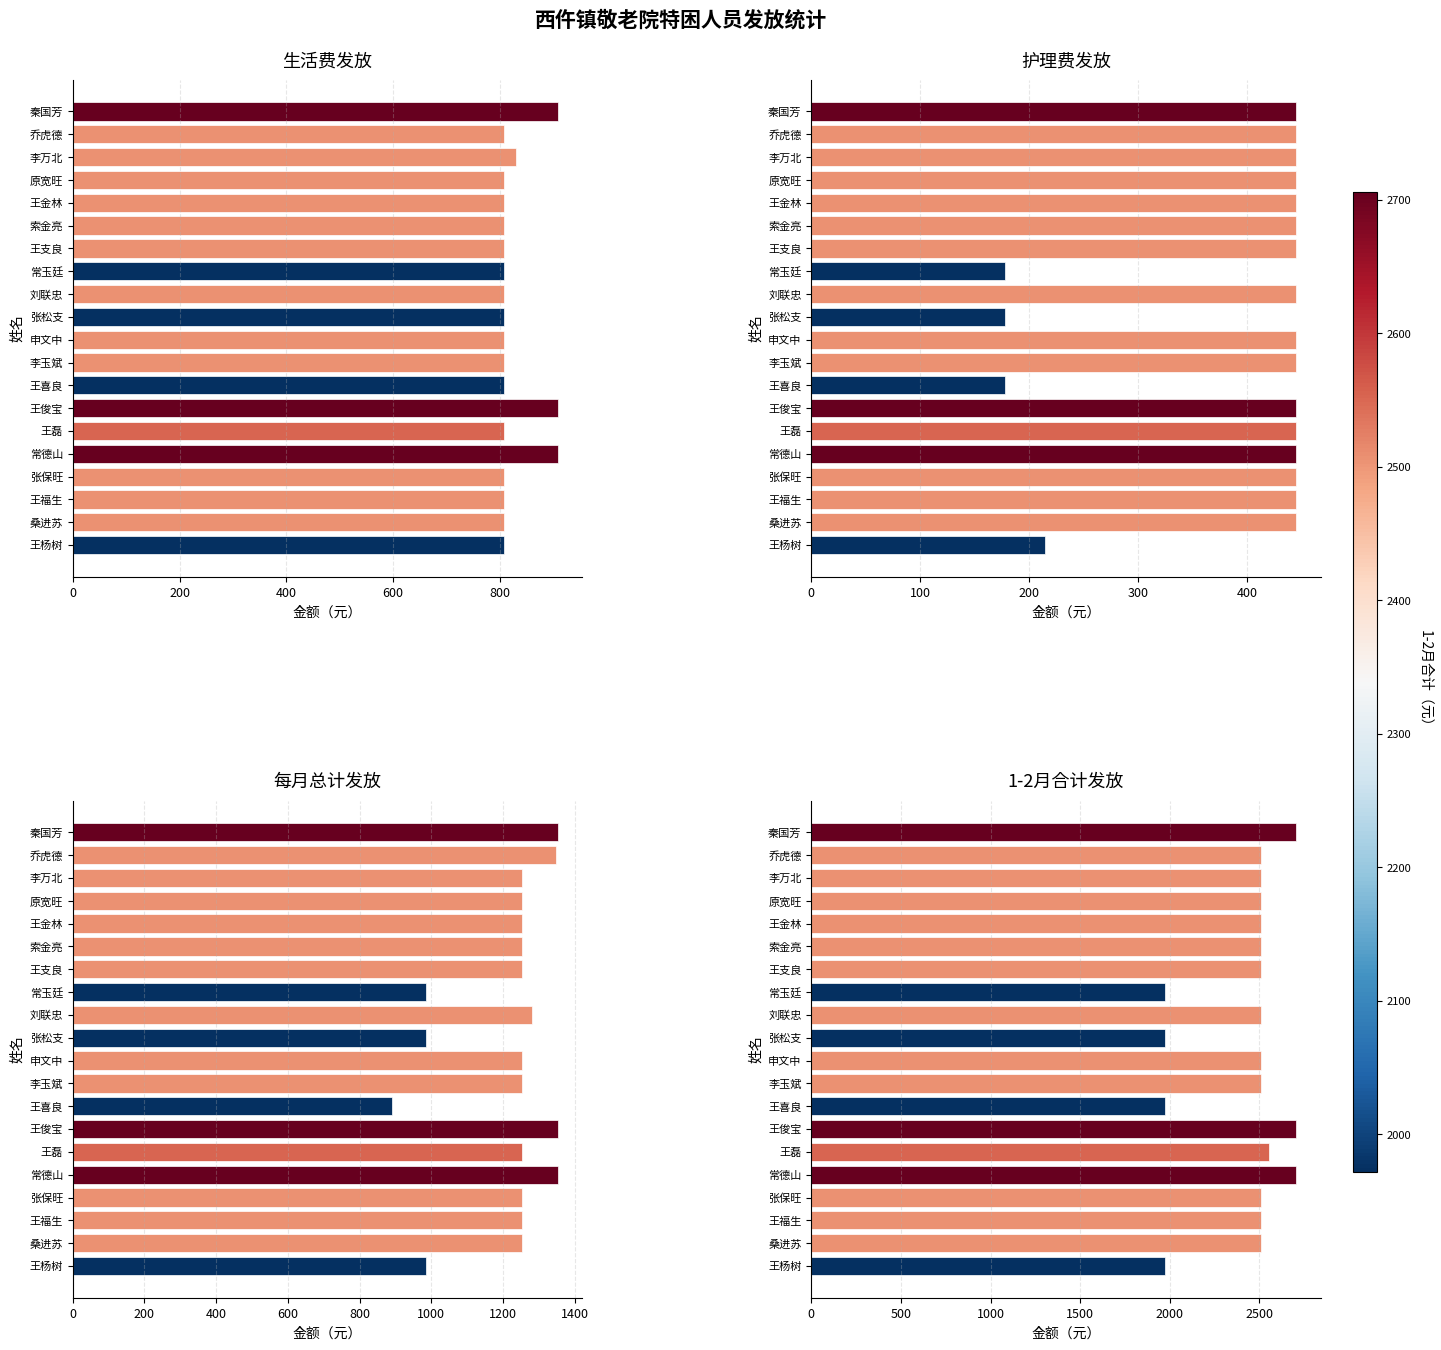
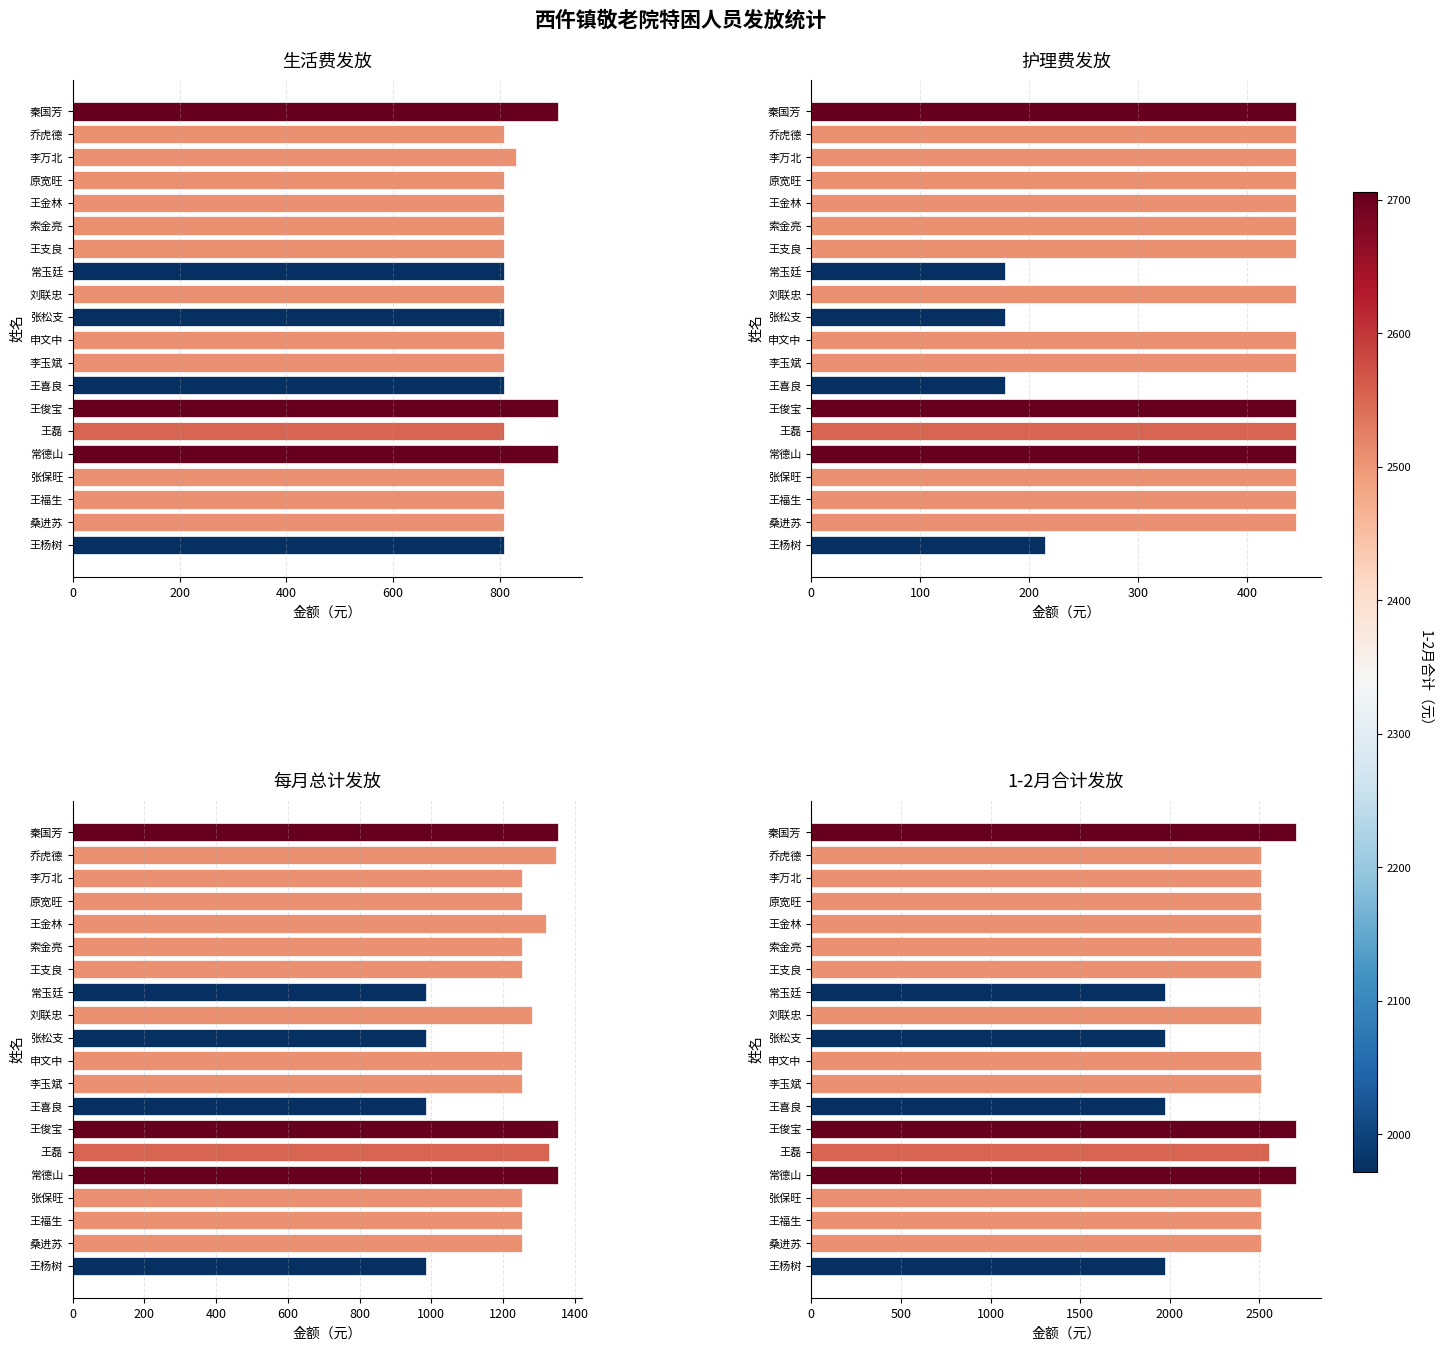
  {
    "生活费发放": {
      "秦国芳": 910,
      "乔虎德": 810,
      "李万北": 830,
      "原宽旺": 810,
      "王金林": 810,
      "索金亮": 810,
      "王支良": 810,
      "常玉廷": 810,
      "刘联忠": 810,
      "张松支": 810,
      "申文中": 810,
      "李玉斌": 810,
      "王喜良": 810,
      "王俊宝": 910,
      "王磊": 810,
      "常德山": 910,
      "张保旺": 810,
      "王福生": 810,
      "桑进苏": 810,
      "王杨树": 810
    },
    "护理费发放": {
      "秦国芳": 445,
      "乔虎德": 445,
      "李万北": 445,
      "原宽旺": 445,
      "王金林": 445,
      "索金亮": 445,
      "王支良": 445,
      "常玉廷": 178,
      "刘联忠": 445,
      "张松支": 178,
      "申文中": 445,
      "李玉斌": 445,
      "王喜良": 178,
      "王俊宝": 445,
      "王磊": 445,
      "常德山": 445,
      "张保旺": 445,
      "王福生": 445,
      "桑进苏": 445,
      "王杨树": 214
    },
    "每月总计发放": {
      "秦国芳": 1350,
      "乔虎德": 1350,
      "李万北": 1250,
      "原宽旺": 1250,
-     "王金林": 1250,
+     "王金林": 1320,
      "索金亮": 1250,
      "王支良": 1250,
      "常玉廷": 990,
      "刘联忠": 1280,
      "张松支": 990,
      "申文中": 1250,
      "李玉斌": 1250,
-     "王喜良": 890,
+     "王喜良": 990,
      "王俊宝": 1350,
-     "王磊": 1250,
+     "王磊": 1330,
      "常德山": 1350,
      "张保旺": 1250,
      "王福生": 1250,
      "桑进苏": 1250,
      "王杨树": 990
    },
    "1-2月合计发放": {
      "秦国芳": 2710,
      "乔虎德": 2510,
      "李万北": 2510,
      "原宽旺": 2510,
      "王金林": 2510,
      "索金亮": 2510,
      "王支良": 2510,
      "常玉廷": 1970,
      "刘联忠": 2510,
      "张松支": 1970,
      "申文中": 2510,
      "李玉斌": 2510,
      "王喜良": 1970,
      "王俊宝": 2710,
      "王磊": 2550,
      "常德山": 2710,
      "张保旺": 2510,
      "王福生": 2510,
      "桑进苏": 2510,
      "王杨树": 1970
    }
  }
